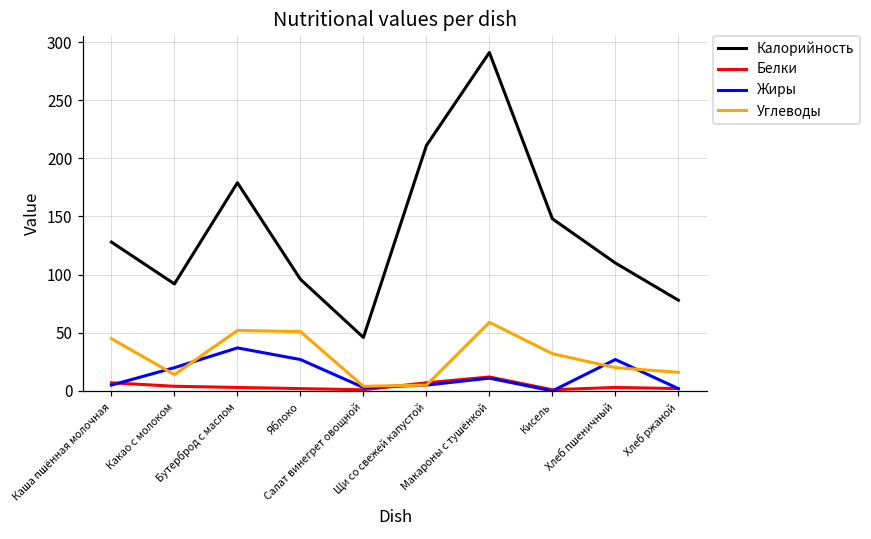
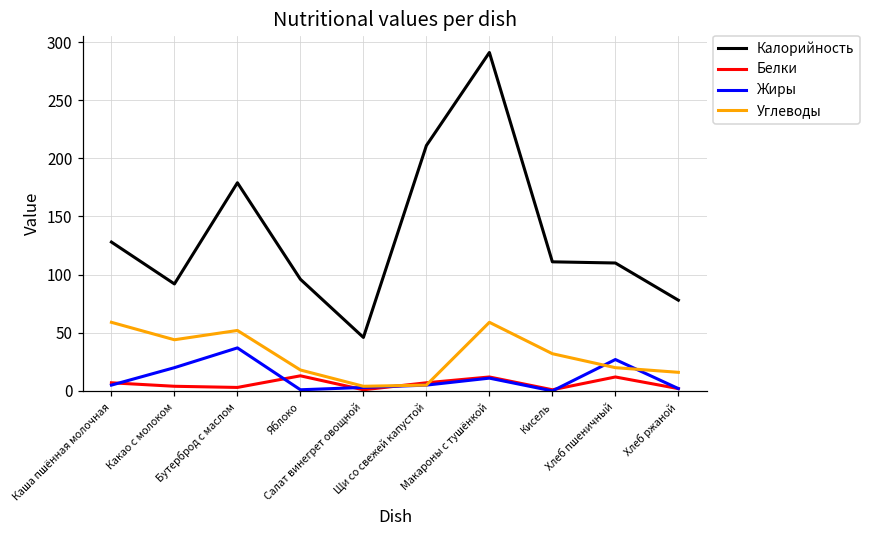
  {
    "Калорийность": {
      "Каша пшённая молочная": 128,
      "Какао с молоком": 92,
      "Бутерброд с маслом": 179,
      "Яблоко": 96,
      "Салат винегрет овощной": 46,
      "Щи со свежей капустой": 211,
      "Макароны с тушёнкой": 291,
-     "Кисель": 148,
+     "Кисель": 111,
      "Хлеб пшеничный": 110,
      "Хлеб ржаной": 78
    },
    "Белки": {
      "Какао с молоком": 4,
      "Бутерброд с маслом": 3,
-     "Яблоко": 2,
-     "Хлеб пшеничный": 3
+     "Яблоко": 13,
+     "Хлеб пшеничный": 12
    },
    "Жиры": {
      "Какао с молоком": 20,
      "Бутерброд с маслом": 37,
-     "Яблоко": 27,
+     "Яблоко": 1,
      "Хлеб пшеничный": 27
    },
    "Углеводы": {
-     "Каша пшённая молочная": 45,
-     "Какао с молоком": 14,
+     "Каша пшённая молочная": 59,
+     "Какао с молоком": 44,
      "Бутерброд с маслом": 52,
-     "Яблоко": 51,
+     "Яблоко": 18,
      "Макароны с тушёнкой": 59,
      "Кисель": 32,
      "Хлеб пшеничный": 20,
      "Хлеб ржаной": 16
    }
  }
